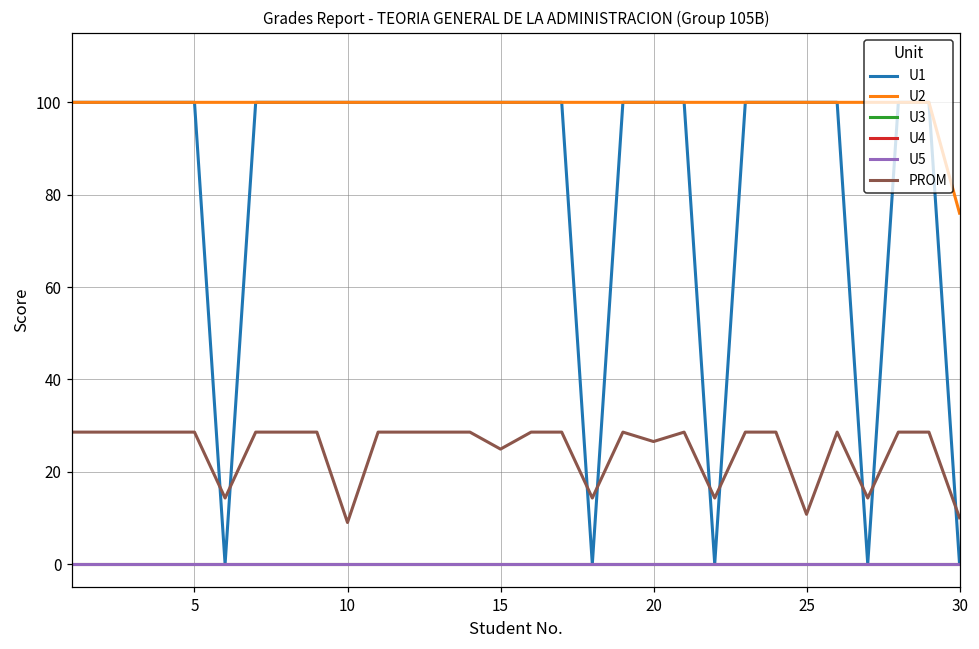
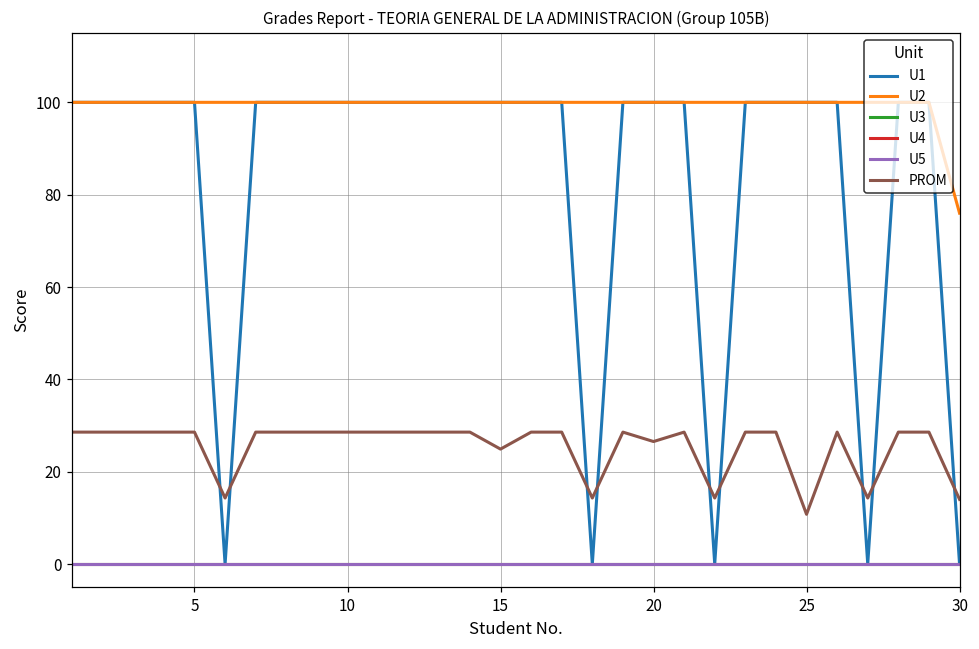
  {
    "U2": {
      "30": 76
    },
    "U5": {
      "5": 0,
      "10": 0,
      "15": 0,
      "20": 0,
      "25": 0
    },
    "PROM": {
      "5": 29,
-     "10": 9,
+     "10": 29,
      "15": 25,
      "20": 27,
      "25": 11,
-     "30": 10
+     "30": 14
    }
  }
